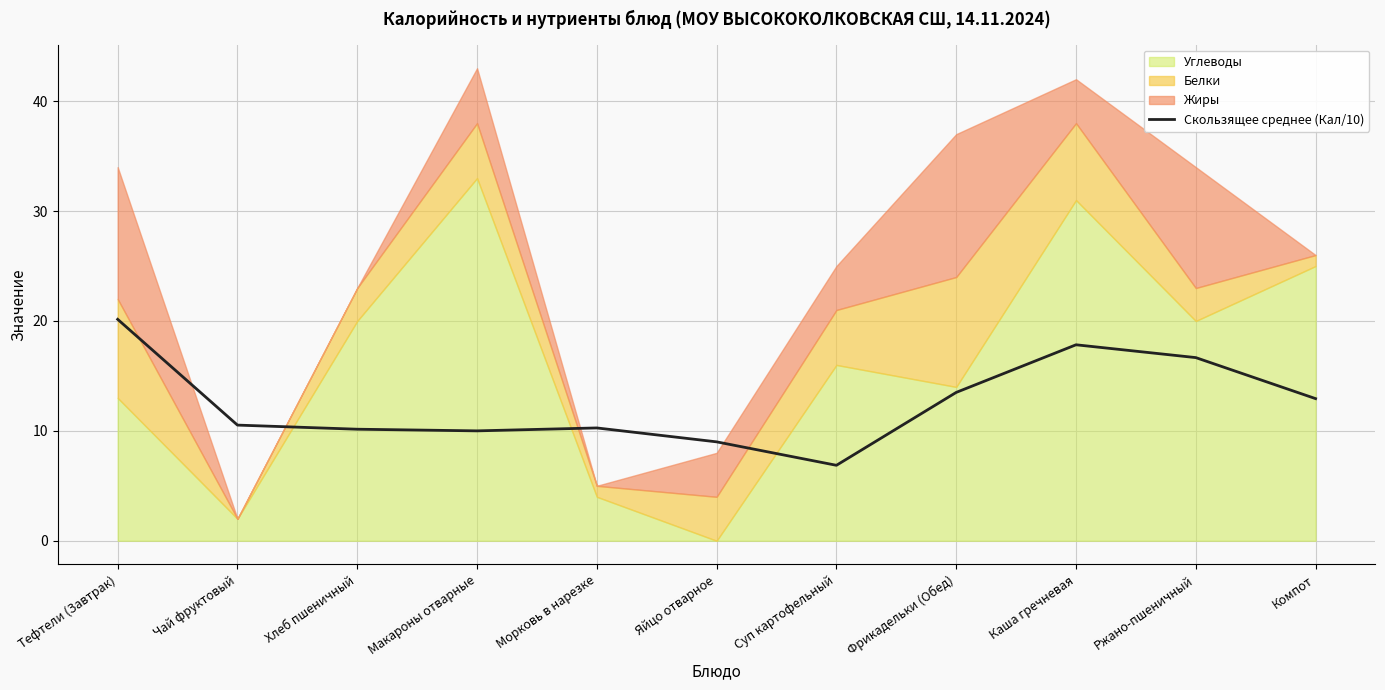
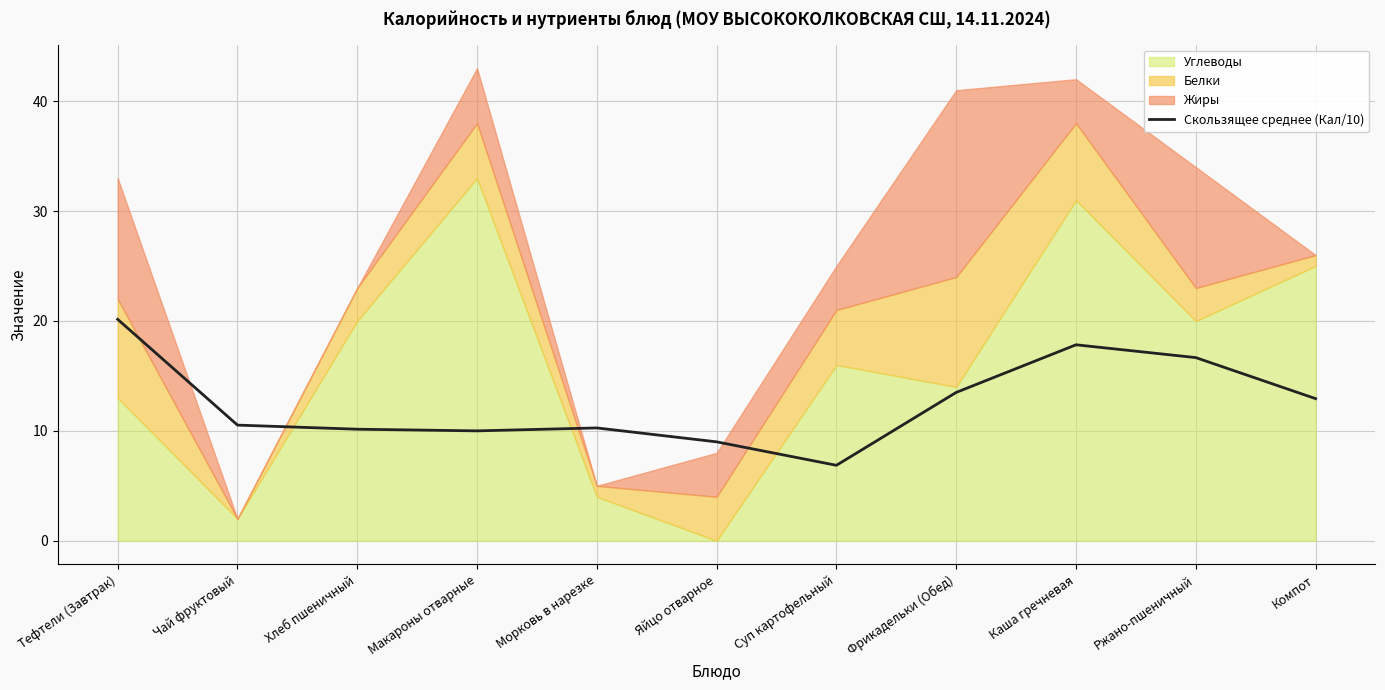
  {
    "Скользящее среднее (Кал/10)": {
      "Тефтели (Завтрак)": 20,
      "Чай фруктовый": 10.5,
      "Хлеб пшеничный": 10,
      "Макароны отварные": 10,
      "Морковь в нарезке": 10.3,
      "Яйцо отварное": 9,
      "Суп картофельный": 7,
      "Фрикадельки (Обед)": 13.5,
      "Каша гречневая": 18,
      "Ржано-пшеничный": 16.7,
      "Компот": 13
    },
    "Жиры": {
-     "Тефтели (Завтрак)": 12,
+     "Тефтели (Завтрак)": 11,
      "Макароны отварные": 5,
      "Яйцо отварное": 4,
      "Суп картофельный": 4,
-     "Фрикадельки (Обед)": 13,
+     "Фрикадельки (Обед)": 17,
      "Каша гречневая": 4,
      "Ржано-пшеничный": 11
    }
  }
